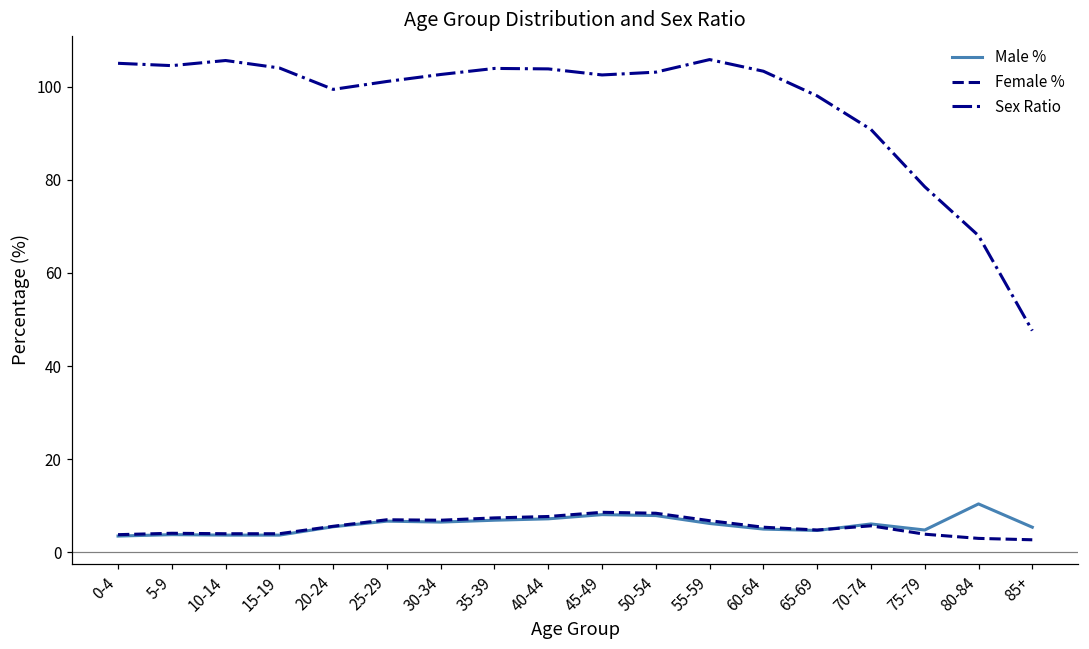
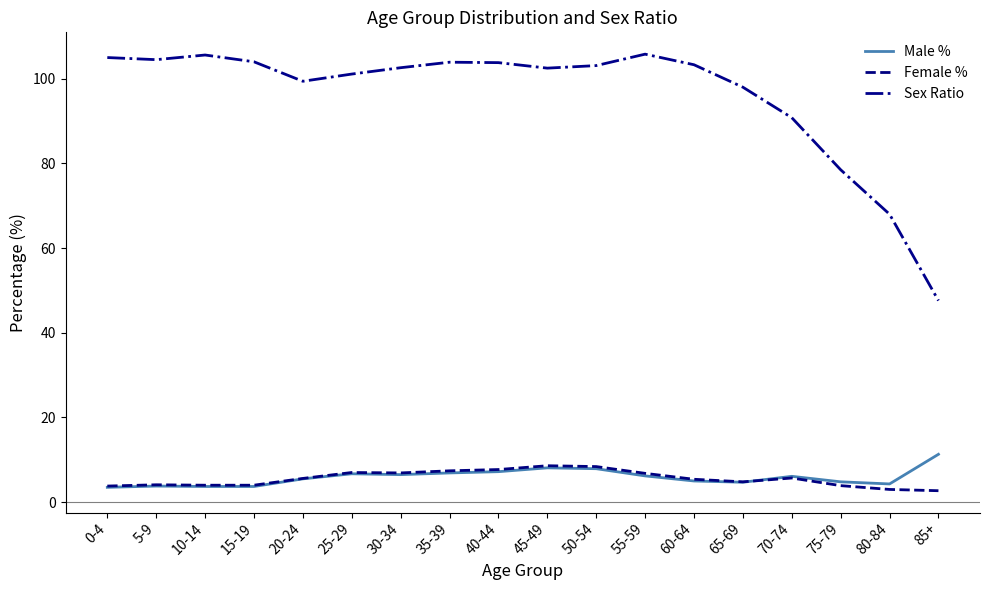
  {
    "Male %": {
      "75-79": 5,
-     "80-84": 10,
-     "85+": 5
+     "80-84": 4,
+     "85+": 11
    }
  }
